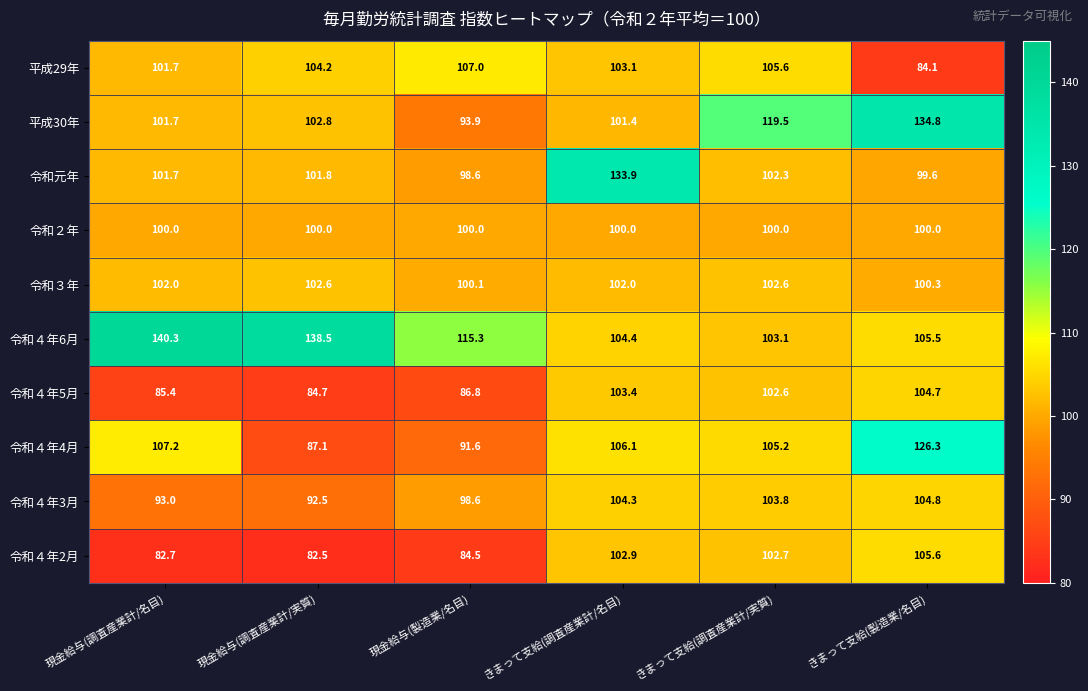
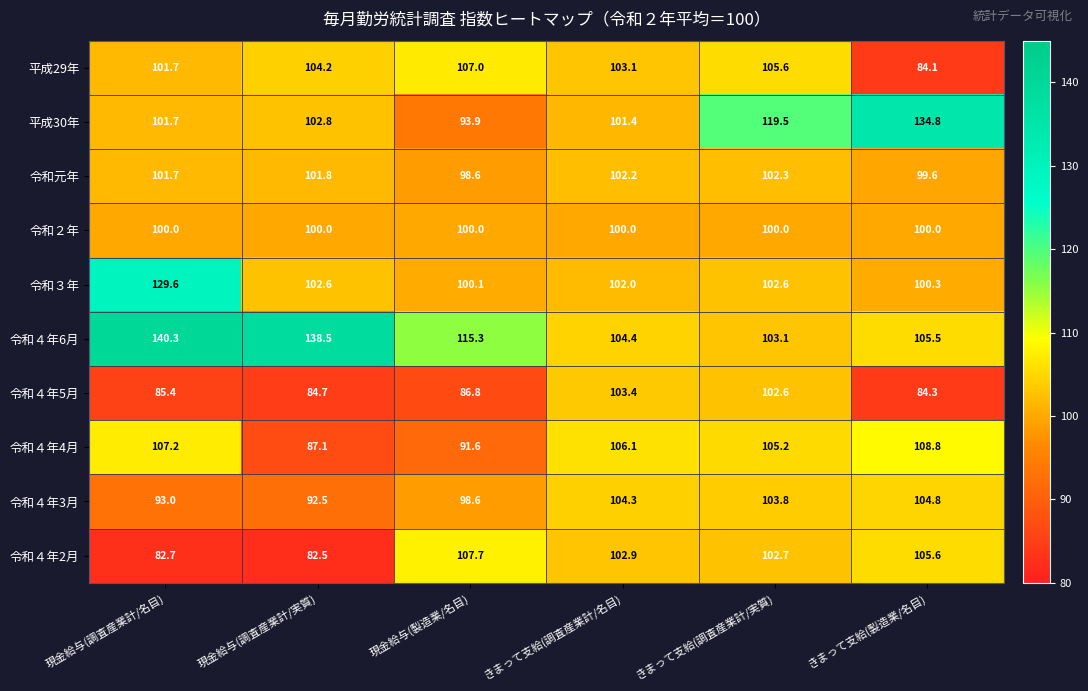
  {
    "平成29年": {
      "現金給与(調査産業計/名目)": 101.7,
      "現金給与(調査産業計/実質)": 104.2,
      "現金給与(製造業/名目)": 107.0,
      "きまって支給(調査産業計/名目)": 103.1,
      "きまって支給(調査産業計/実質)": 105.6,
      "きまって支給(製造業/名目)": 84.1
    },
    "平成30年": {
      "現金給与(調査産業計/名目)": 101.7,
      "現金給与(調査産業計/実質)": 102.8,
      "現金給与(製造業/名目)": 93.9,
      "きまって支給(調査産業計/名目)": 101.4,
      "きまって支給(調査産業計/実質)": 119.5,
      "きまって支給(製造業/名目)": 134.8
    },
    "令和元年": {
      "現金給与(調査産業計/名目)": 101.7,
      "現金給与(調査産業計/実質)": 101.8,
      "現金給与(製造業/名目)": 98.6,
-     "きまって支給(調査産業計/名目)": 133.9,
+     "きまって支給(調査産業計/名目)": 102.2,
      "きまって支給(調査産業計/実質)": 102.3,
      "きまって支給(製造業/名目)": 99.6
    },
    "令和２年": {
      "現金給与(調査産業計/名目)": 100.0,
      "現金給与(調査産業計/実質)": 100.0,
      "現金給与(製造業/名目)": 100.0,
      "きまって支給(調査産業計/名目)": 100.0,
      "きまって支給(調査産業計/実質)": 100.0,
      "きまって支給(製造業/名目)": 100.0
    },
    "令和３年": {
-     "現金給与(調査産業計/名目)": 102.0,
+     "現金給与(調査産業計/名目)": 129.6,
      "現金給与(調査産業計/実質)": 102.6,
      "現金給与(製造業/名目)": 100.1,
      "きまって支給(調査産業計/名目)": 102.0,
      "きまって支給(調査産業計/実質)": 102.6,
      "きまって支給(製造業/名目)": 100.3
    },
    "令和４年6月": {
      "現金給与(調査産業計/名目)": 140.3,
      "現金給与(調査産業計/実質)": 138.5,
      "現金給与(製造業/名目)": 115.3,
      "きまって支給(調査産業計/名目)": 104.4,
      "きまって支給(調査産業計/実質)": 103.1,
      "きまって支給(製造業/名目)": 105.5
    },
    "令和４年5月": {
      "現金給与(調査産業計/名目)": 85.4,
      "現金給与(調査産業計/実質)": 84.7,
      "現金給与(製造業/名目)": 86.8,
      "きまって支給(調査産業計/名目)": 103.4,
      "きまって支給(調査産業計/実質)": 102.6,
-     "きまって支給(製造業/名目)": 104.7
+     "きまって支給(製造業/名目)": 84.3
    },
    "令和４年4月": {
      "現金給与(調査産業計/名目)": 107.2,
      "現金給与(調査産業計/実質)": 87.1,
      "現金給与(製造業/名目)": 91.6,
      "きまって支給(調査産業計/名目)": 106.1,
      "きまって支給(調査産業計/実質)": 105.2,
-     "きまって支給(製造業/名目)": 126.3
+     "きまって支給(製造業/名目)": 108.8
    },
    "令和４年3月": {
      "現金給与(調査産業計/名目)": 93.0,
      "現金給与(調査産業計/実質)": 92.5,
      "現金給与(製造業/名目)": 98.6,
      "きまって支給(調査産業計/名目)": 104.3,
      "きまって支給(調査産業計/実質)": 103.8,
      "きまって支給(製造業/名目)": 104.8
    },
    "令和４年2月": {
      "現金給与(調査産業計/名目)": 82.7,
      "現金給与(調査産業計/実質)": 82.5,
-     "現金給与(製造業/名目)": 84.5,
+     "現金給与(製造業/名目)": 107.7,
      "きまって支給(調査産業計/名目)": 102.9,
      "きまって支給(調査産業計/実質)": 102.7,
      "きまって支給(製造業/名目)": 105.6
    }
  }
